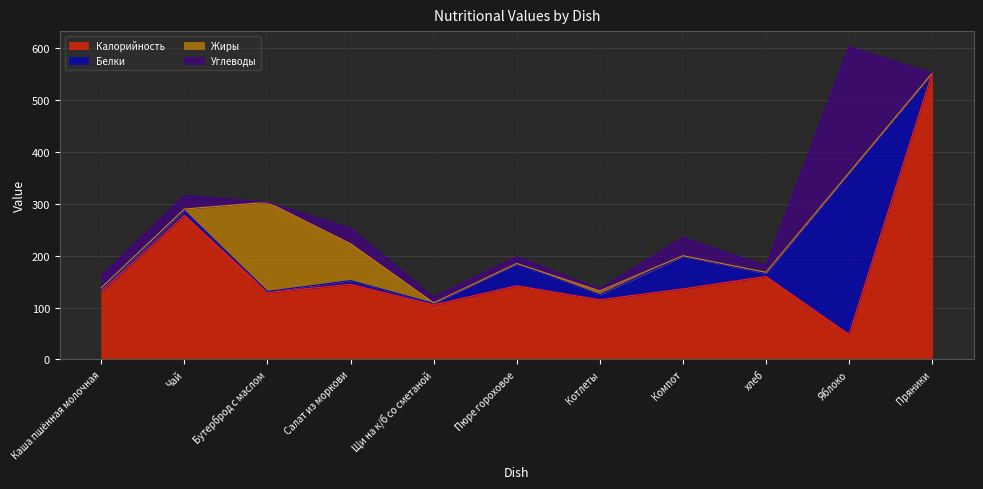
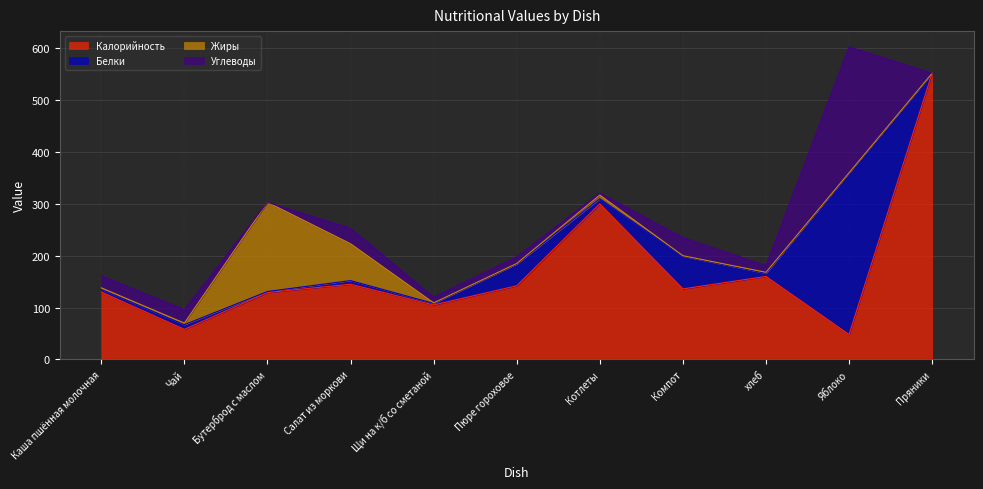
  {
    "Калорийность": {
      "Каша пшённая молочная": 130,
-     "Чай": 280,
+     "Чай": 60,
      "Салат из моркови": 150,
      "Пюре гороховое": 140,
-     "Котлеты": 120,
+     "Котлеты": 300,
      "Компот": 140,
      "хлеб": 160,
      "Яблоко": 50
    },
    "Белки": {
      "Салат из моркови": 10,
      "Котлеты": 10
    },
    "Жиры": {
      "Салат из моркови": 70
    },
    "Углеводы": {
      "Каша пшённая молочная": 20,
      "Чай": 30,
      "Салат из моркови": 30,
      "Щи на к/б со сметаной": 10,
      "Пюре гороховое": 10,
      "Компот": 40,
      "хлеб": 10,
      "Яблоко": 240
    }
  }
